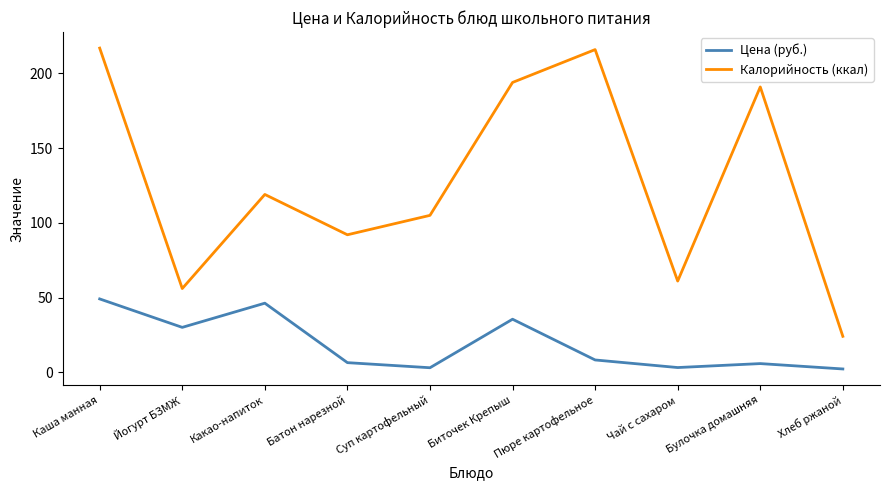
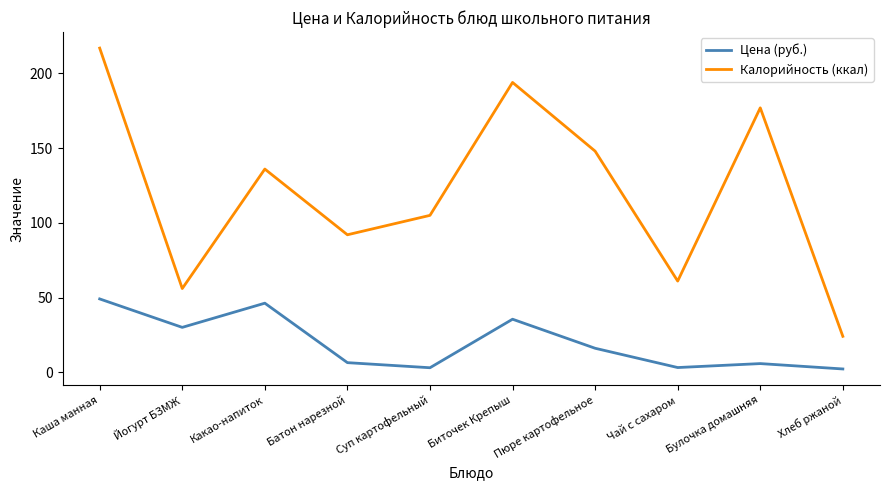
  {
    "Цена (руб.)": {
      "Каша манная": 49,
      "Йогурт БЗМЖ": 30,
      "Какао-напиток": 46,
      "Батон нарезной": 6,
      "Суп картофельный": 3,
      "Биточек Крепыш": 35,
-     "Пюре картофельное": 8,
+     "Пюре картофельное": 16,
      "Чай с сахаром": 3,
      "Булочка домашняя": 6,
      "Хлеб ржаной": 2
    },
    "Калорийность (ккал)": {
      "Каша манная": 217,
      "Йогурт БЗМЖ": 56,
-     "Какао-напиток": 119,
+     "Какао-напиток": 136,
      "Батон нарезной": 92,
      "Суп картофельный": 105,
      "Биточек Крепыш": 194,
-     "Пюре картофельное": 216,
+     "Пюре картофельное": 148,
      "Чай с сахаром": 61,
-     "Булочка домашняя": 191,
+     "Булочка домашняя": 177,
      "Хлеб ржаной": 24
    }
  }
